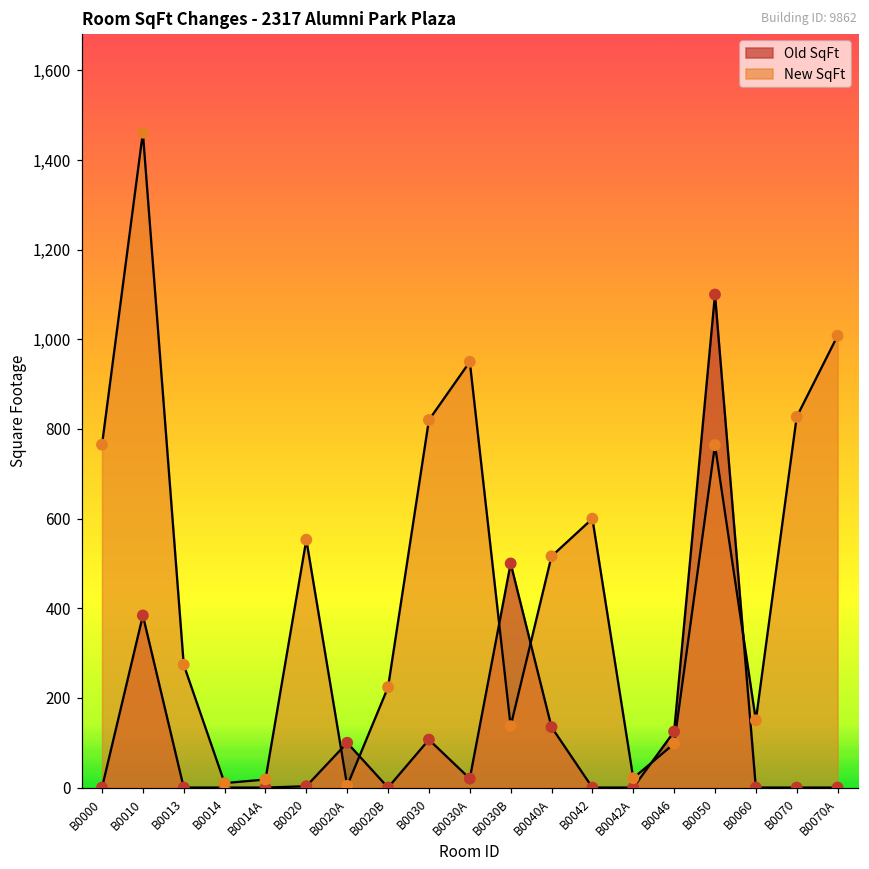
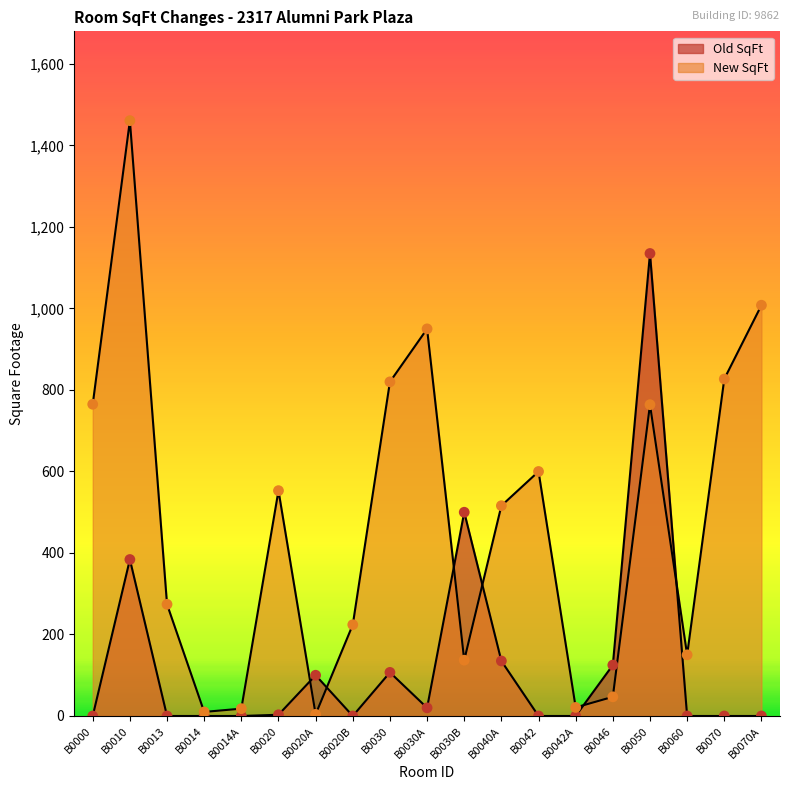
  {
    "Old SqFt": {
      "B0000": "0",
      "B0010": "380",
      "B0013": "0",
      "B0014": "0",
      "B0014A": "0",
      "B0020": "0",
      "B0020A": "100",
      "B0020B": "0",
      "B0030": "110",
      "B0030A": "20",
      "B0030B": "500",
      "B0040A": "140",
      "B0042": "0",
      "B0042A": "0",
      "B0046": "130",
-     "B0050": "1,100",
+     "B0050": "1,140",
      "B0060": "0",
      "B0070": "0",
      "B0070A": "0"
    },
    "New SqFt": {
      "B0000": "770",
      "B0010": "1,460",
      "B0013": "270",
      "B0014": "10",
      "B0014A": "20",
      "B0020": "550",
      "B0020A": "0",
      "B0020B": "220",
      "B0030": "820",
      "B0030A": "950",
      "B0030B": "140",
      "B0040A": "520",
      "B0042": "600",
      "B0042A": "20",
-     "B0046": "100",
+     "B0046": "50",
      "B0050": "760",
      "B0060": "150",
      "B0070": "830",
      "B0070A": "1,010"
    }
  }
